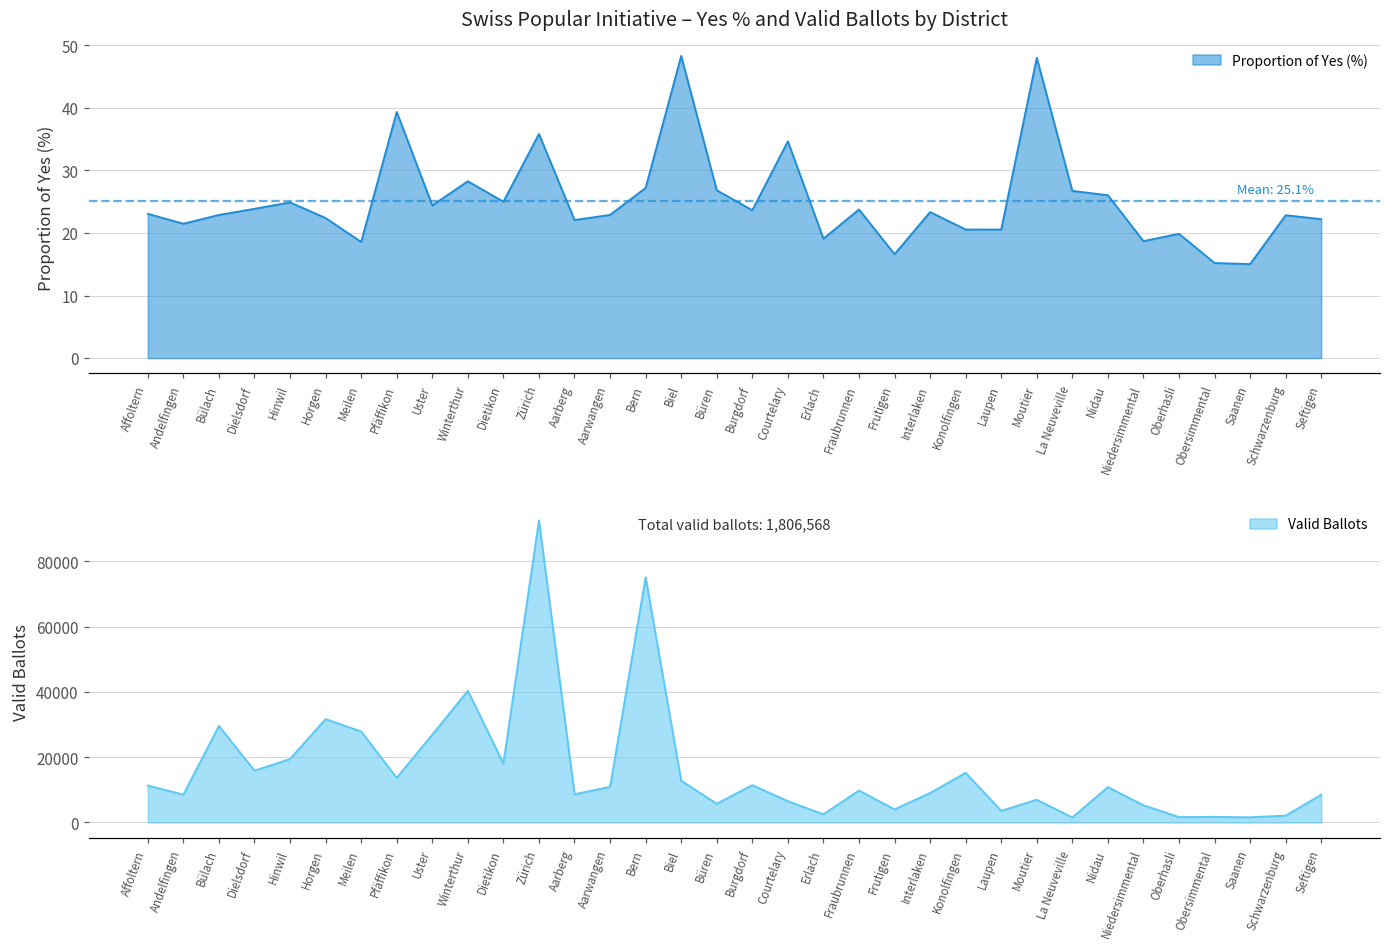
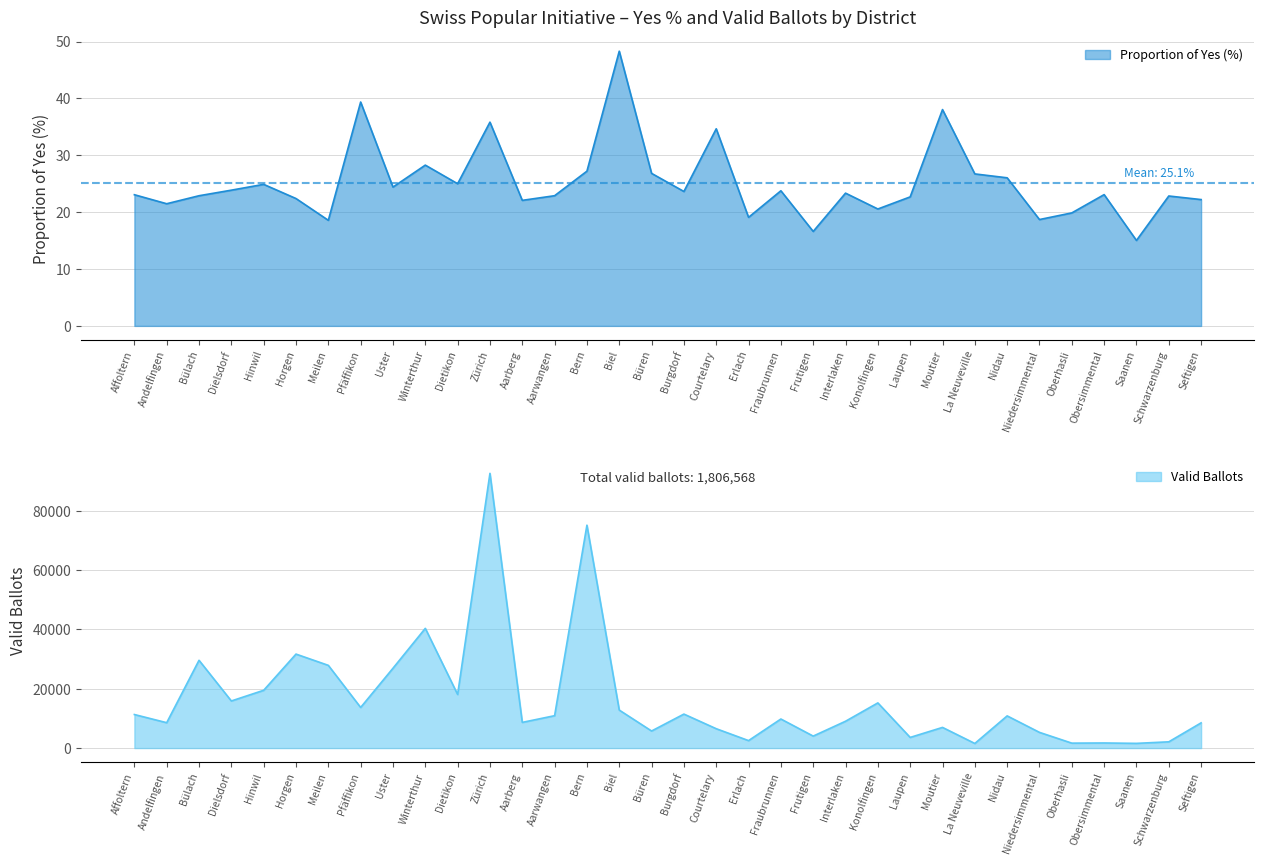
  {
    "Swiss Popular Initiative – Yes % and Valid Ballots by District": {
      "Affoltern": 23,
      "Andelfingen": 21,
      "Bülach": 23,
      "Dielsdorf": 24,
      "Hinwil": 25,
      "Horgen": 22,
      "Meilen": 19,
      "Pfäffikon": 39,
      "Uster": 24,
      "Winterthur": 28,
      "Dietikon": 25,
      "Zürich": 36,
      "Aarberg": 22,
      "Aarwangen": 23,
      "Bern": 27,
      "Biel": 48,
      "Büren": 27,
      "Burgdorf": 24,
      "Courtelary": 35,
      "Erlach": 19,
      "Fraubrunnen": 24,
      "Frutigen": 17,
      "Interlaken": 23,
      "Konolfingen": 21,
-     "Laupen": 21,
-     "Moutier": 48,
+     "Laupen": 23,
+     "Moutier": 38,
      "La Neuveville": 27,
      "Nidau": 26,
      "Niedersimmental": 19,
      "Oberhasli": 20,
-     "Obersimmental": 15,
+     "Obersimmental": 23,
      "Saanen": 15,
      "Seftigen": 22
    }
  }
